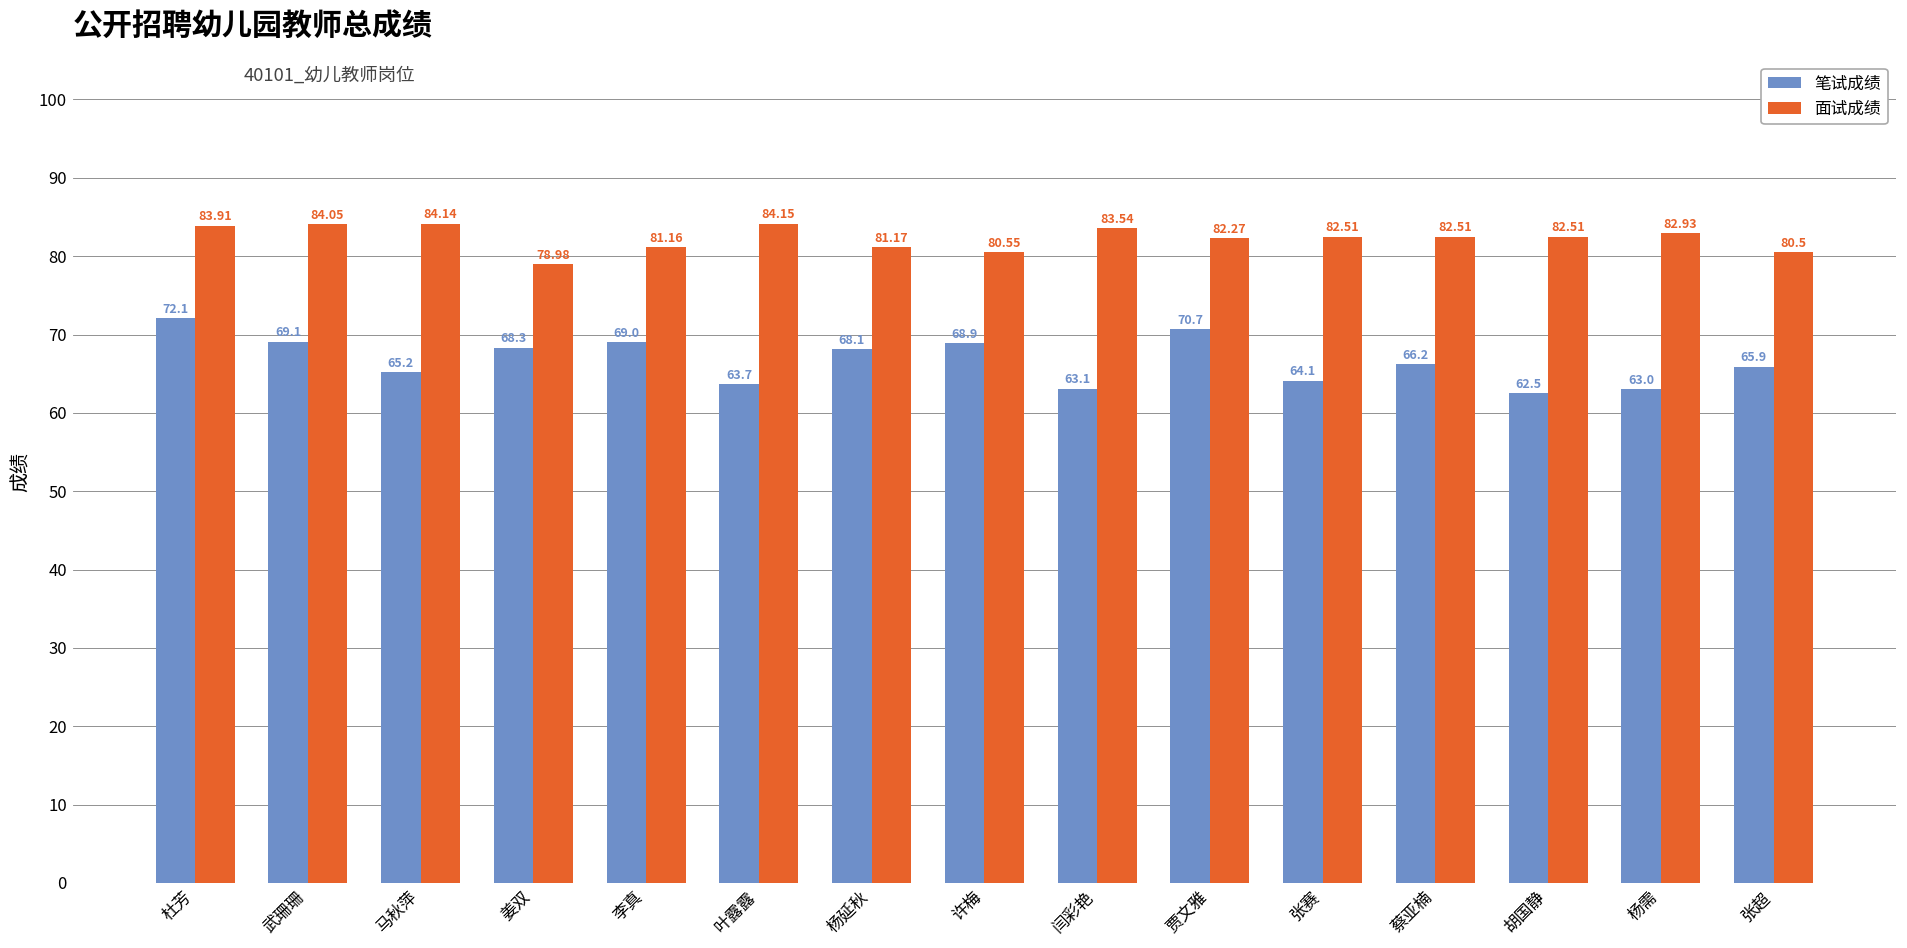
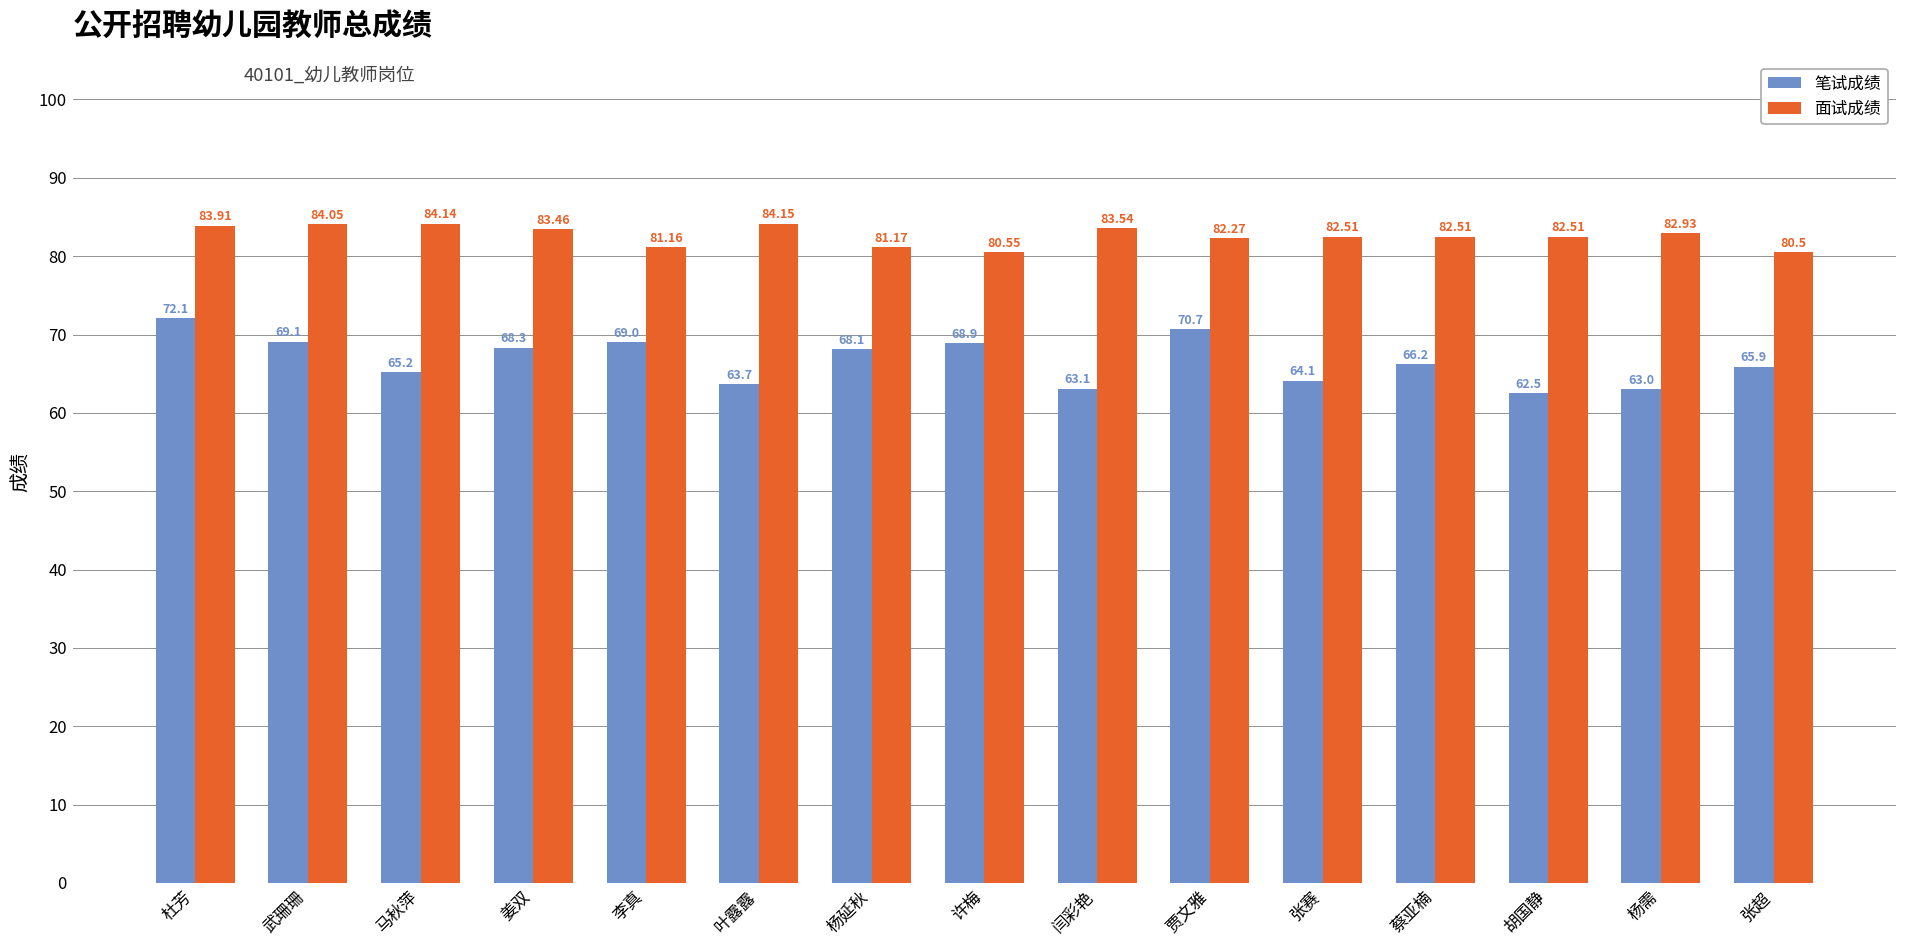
  {
    "笔试成绩": {
      "杜芳": 72.1,
      "武珊珊": 69.1,
      "马秋萍": 65.2,
      "姜双": 68.3,
      "李真": 69.0,
      "叶露露": 63.7,
      "杨延秋": 68.1,
      "许梅": 68.9,
      "闫彩艳": 63.1,
      "贾文雅": 70.7,
      "张赛": 64.1,
      "蔡亚楠": 66.2,
      "胡国静": 62.5,
      "杨需": 63.0,
      "张超": 65.9
    },
    "面试成绩": {
      "杜芳": 83.91,
      "武珊珊": 84.05,
      "马秋萍": 84.14,
-     "姜双": 78.98,
+     "姜双": 83.46,
      "李真": 81.16,
      "叶露露": 84.15,
      "杨延秋": 81.17,
      "许梅": 80.55,
      "闫彩艳": 83.54,
      "贾文雅": 82.27,
      "张赛": 82.51,
      "蔡亚楠": 82.51,
      "胡国静": 82.51,
      "杨需": 82.93,
      "张超": 80.5
    }
  }
